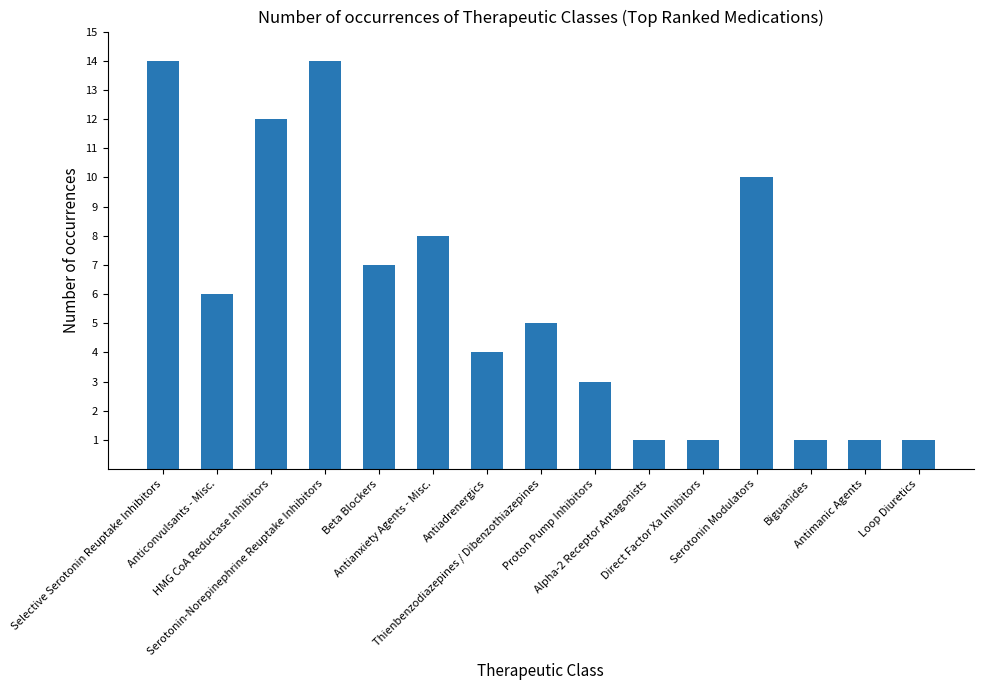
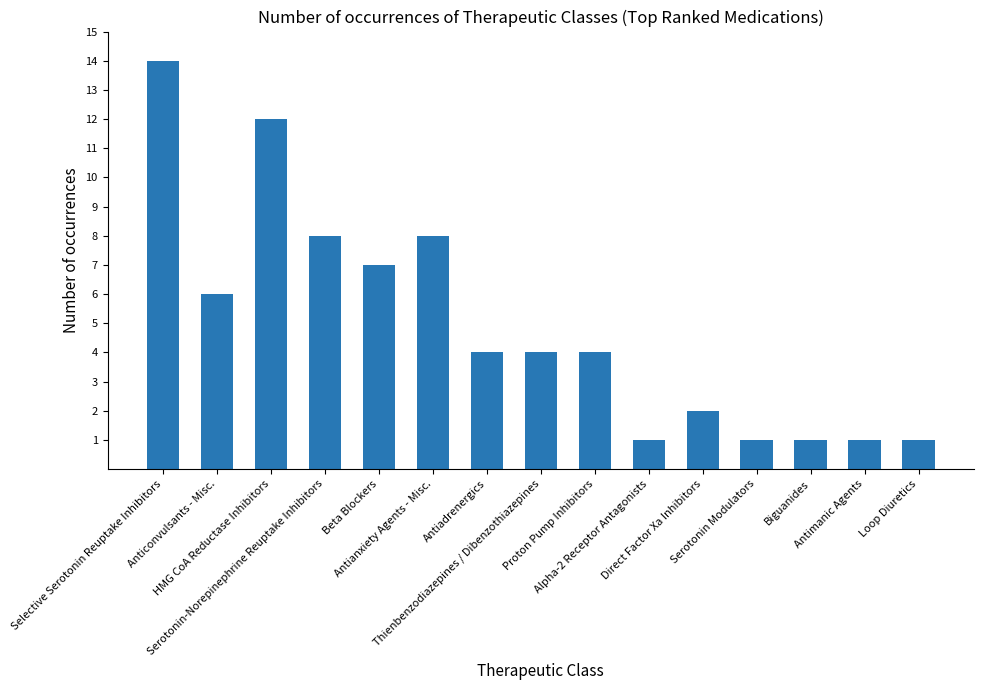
  {
    "Selective Serotonin Reuptake Inhibitors": 14,
    "Anticonvulsants - Misc.": 6,
    "HMG CoA Reductase Inhibitors": 12,
-   "Serotonin-Norepinephrine Reuptake Inhibitors": 14,
+   "Serotonin-Norepinephrine Reuptake Inhibitors": 8,
    "Beta Blockers": 7,
    "Antianxiety Agents - Misc.": 8,
    "Antiadrenergics": 4,
-   "Thienbenzodiazepines / Dibenzothiazepines": 5,
-   "Proton Pump Inhibitors": 3,
+   "Thienbenzodiazepines / Dibenzothiazepines": 4,
+   "Proton Pump Inhibitors": 4,
    "Alpha-2 Receptor Antagonists": 1,
-   "Direct Factor Xa Inhibitors": 1,
-   "Serotonin Modulators": 10,
+   "Direct Factor Xa Inhibitors": 2,
+   "Serotonin Modulators": 1,
    "Biguanides": 1,
    "Antimanic Agents": 1,
    "Loop Diuretics": 1
  }
